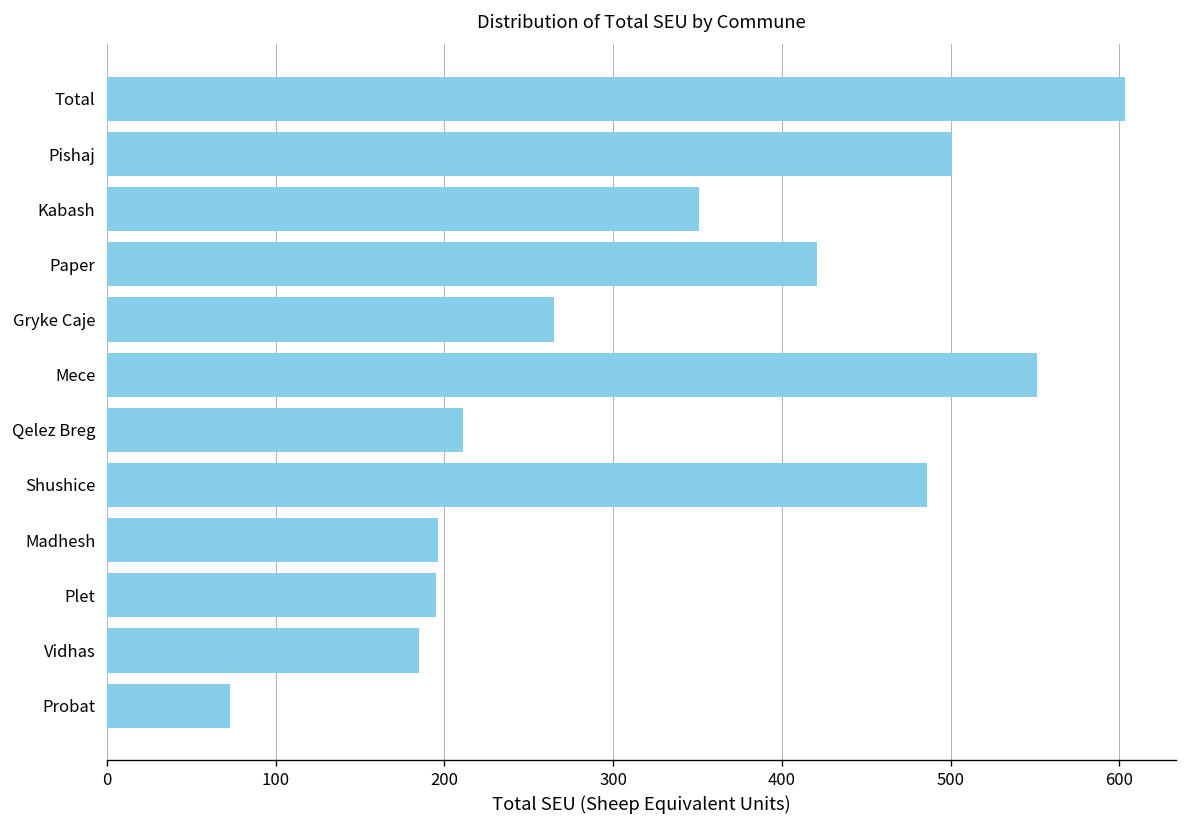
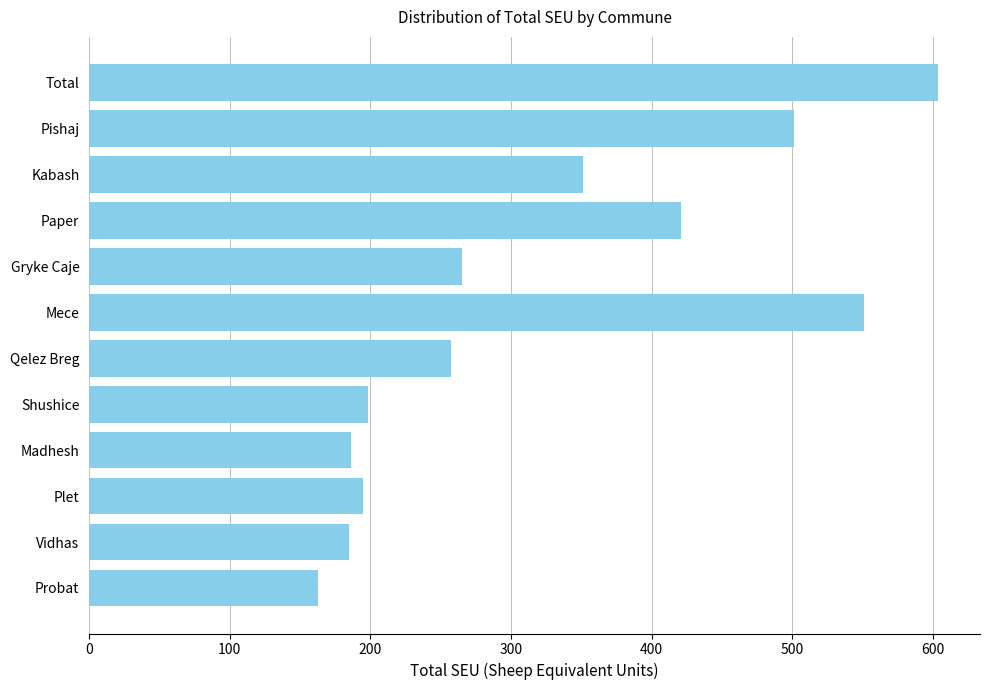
  {
    "Total": 603,
    "Pishaj": 501,
    "Kabash": 351,
    "Paper": 421,
    "Gryke Caje": 265,
    "Mece": 551,
-   "Qelez Breg": 211,
-   "Shushice": 486,
-   "Madhesh": 196,
+   "Qelez Breg": 257,
+   "Shushice": 198,
+   "Madhesh": 186,
    "Plet": 195,
    "Vidhas": 185,
-   "Probat": 73
+   "Probat": 163
  }
